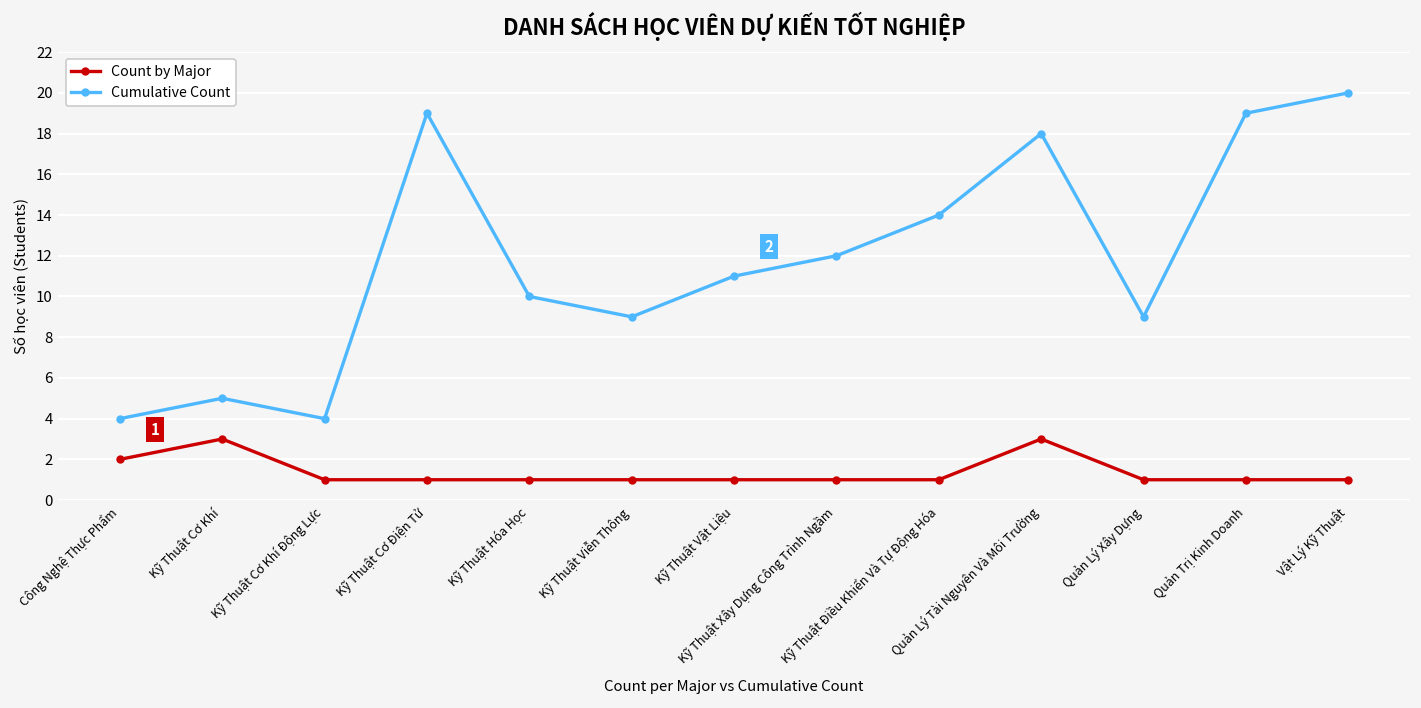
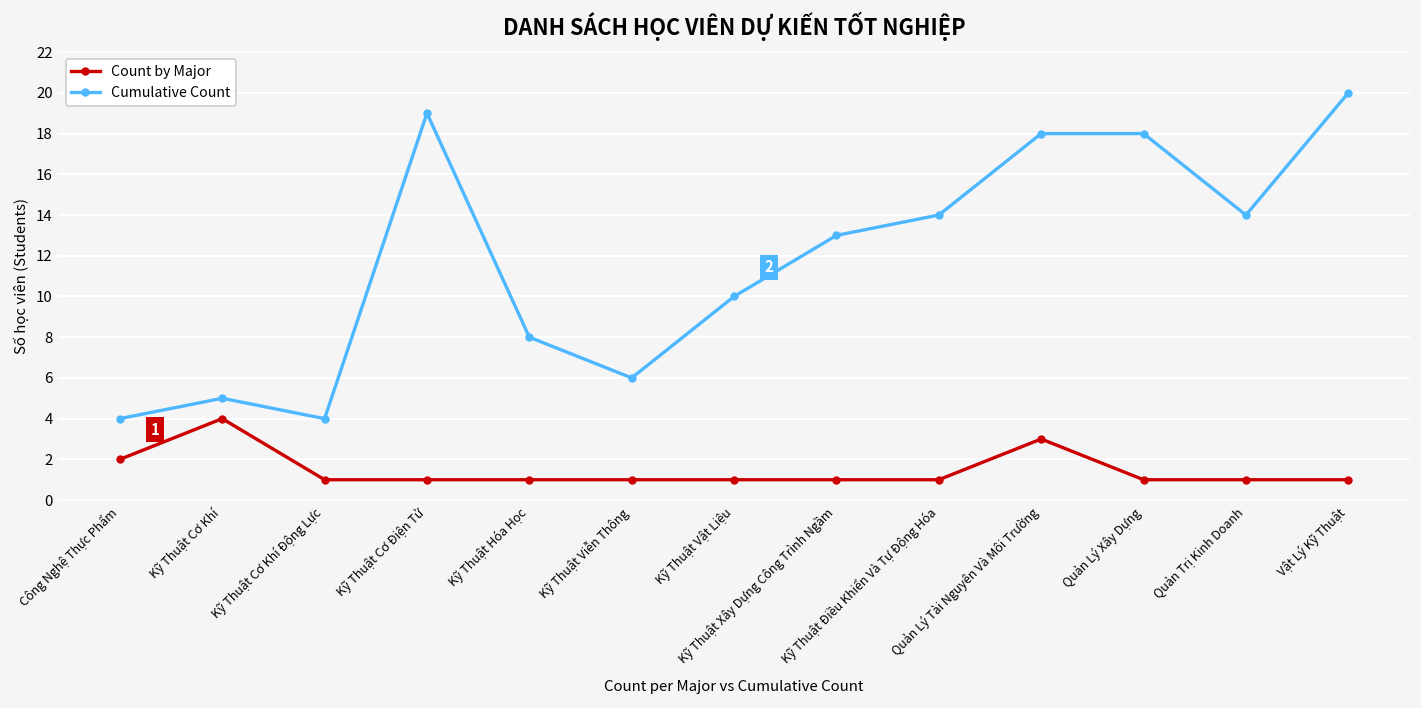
  {
    "Count by Major": {
      "Công Nghệ Thực Phẩm": 2,
-     "Kỹ Thuật Cơ Khí": 3,
+     "Kỹ Thuật Cơ Khí": 4,
      "Kỹ Thuật Cơ Khí Động Lực": 1,
      "Kỹ Thuật Cơ Điện Tử": 1,
      "Kỹ Thuật Hóa Học": 1,
      "Kỹ Thuật Viễn Thông": 1,
      "Kỹ Thuật Vật Liệu": 1,
      "Kỹ Thuật Xây Dựng Công Trình Ngầm": 1,
      "Kỹ Thuật Điều Khiển Và Tự Động Hóa": 1,
      "Quản Lý Tài Nguyên Và Môi Trường": 3,
      "Quản Lý Xây Dựng": 1,
      "Quản Trị Kinh Doanh": 1,
      "Vật Lý Kỹ Thuật": 1
    },
    "Cumulative Count": {
      "Công Nghệ Thực Phẩm": 4,
      "Kỹ Thuật Cơ Khí": 5,
      "Kỹ Thuật Cơ Khí Động Lực": 4,
      "Kỹ Thuật Cơ Điện Tử": 19,
-     "Kỹ Thuật Hóa Học": 10,
-     "Kỹ Thuật Viễn Thông": 9,
-     "Kỹ Thuật Vật Liệu": 11,
-     "Kỹ Thuật Xây Dựng Công Trình Ngầm": 12,
+     "Kỹ Thuật Hóa Học": 8,
+     "Kỹ Thuật Viễn Thông": 6,
+     "Kỹ Thuật Vật Liệu": 10,
+     "Kỹ Thuật Xây Dựng Công Trình Ngầm": 13,
      "Kỹ Thuật Điều Khiển Và Tự Động Hóa": 14,
      "Quản Lý Tài Nguyên Và Môi Trường": 18,
-     "Quản Lý Xây Dựng": 9,
-     "Quản Trị Kinh Doanh": 19,
+     "Quản Lý Xây Dựng": 18,
+     "Quản Trị Kinh Doanh": 14,
      "Vật Lý Kỹ Thuật": 20
    }
  }
